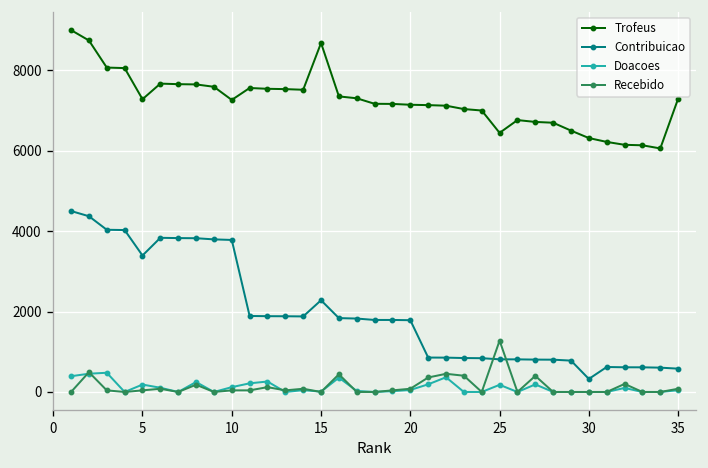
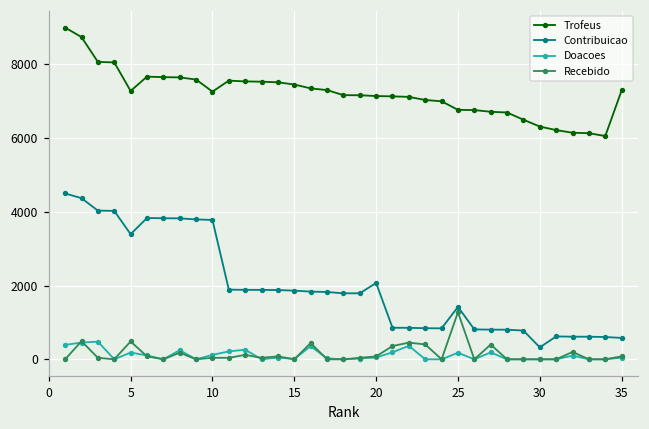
  {
    "Trofeus": {
      "5": 7300,
      "10": 7300,
-     "15": 8700,
+     "15": 7500,
      "20": 7100,
-     "25": 6400,
+     "25": 6800,
      "30": 6300,
      "35": 7300
    },
    "Contribuicao": {
      "5": 3400,
      "10": 3800,
-     "15": 2300,
-     "20": 1800,
-     "25": 800,
+     "15": 1900,
+     "20": 2100,
+     "25": 1400,
      "30": 300,
      "35": 600
    },
    "Doacoes": {
      "5": 200,
      "10": 100,
      "25": 200
    },
    "Recebido": {
-     "5": 0,
+     "5": 500,
      "10": 0,
      "25": 1300
    }
  }
